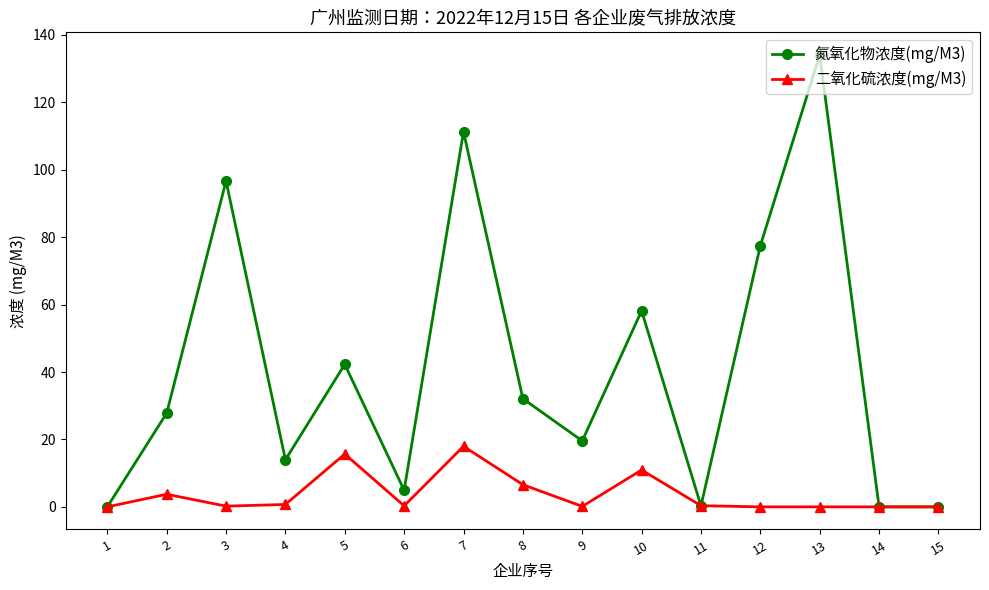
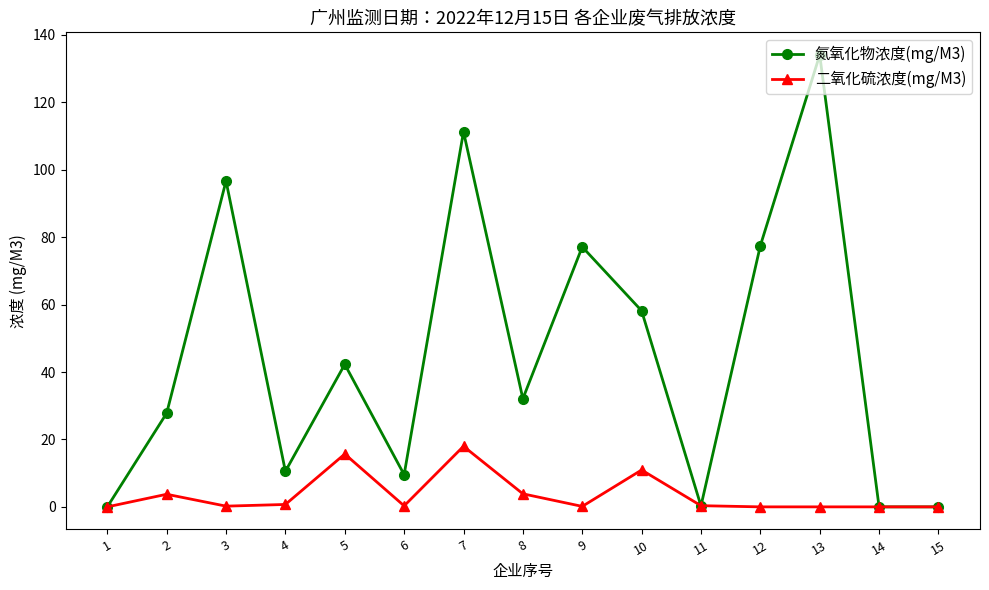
  {
    "氮氧化物浓度(mg/M3)": {
      "2": 28,
      "3": 97,
-     "4": 14,
+     "4": 11,
      "5": 42,
-     "6": 5,
+     "6": 10,
      "7": 111,
      "8": 32,
-     "9": 20,
+     "9": 77,
      "10": 58,
      "12": 77
    },
    "二氧化硫浓度(mg/M3)": {
      "2": 4,
      "3": 0,
      "4": 1,
      "5": 16,
      "6": 0,
      "7": 18,
-     "8": 7,
+     "8": 4,
      "9": 0,
      "10": 11,
      "12": 0,
      "13": 0
    }
  }
